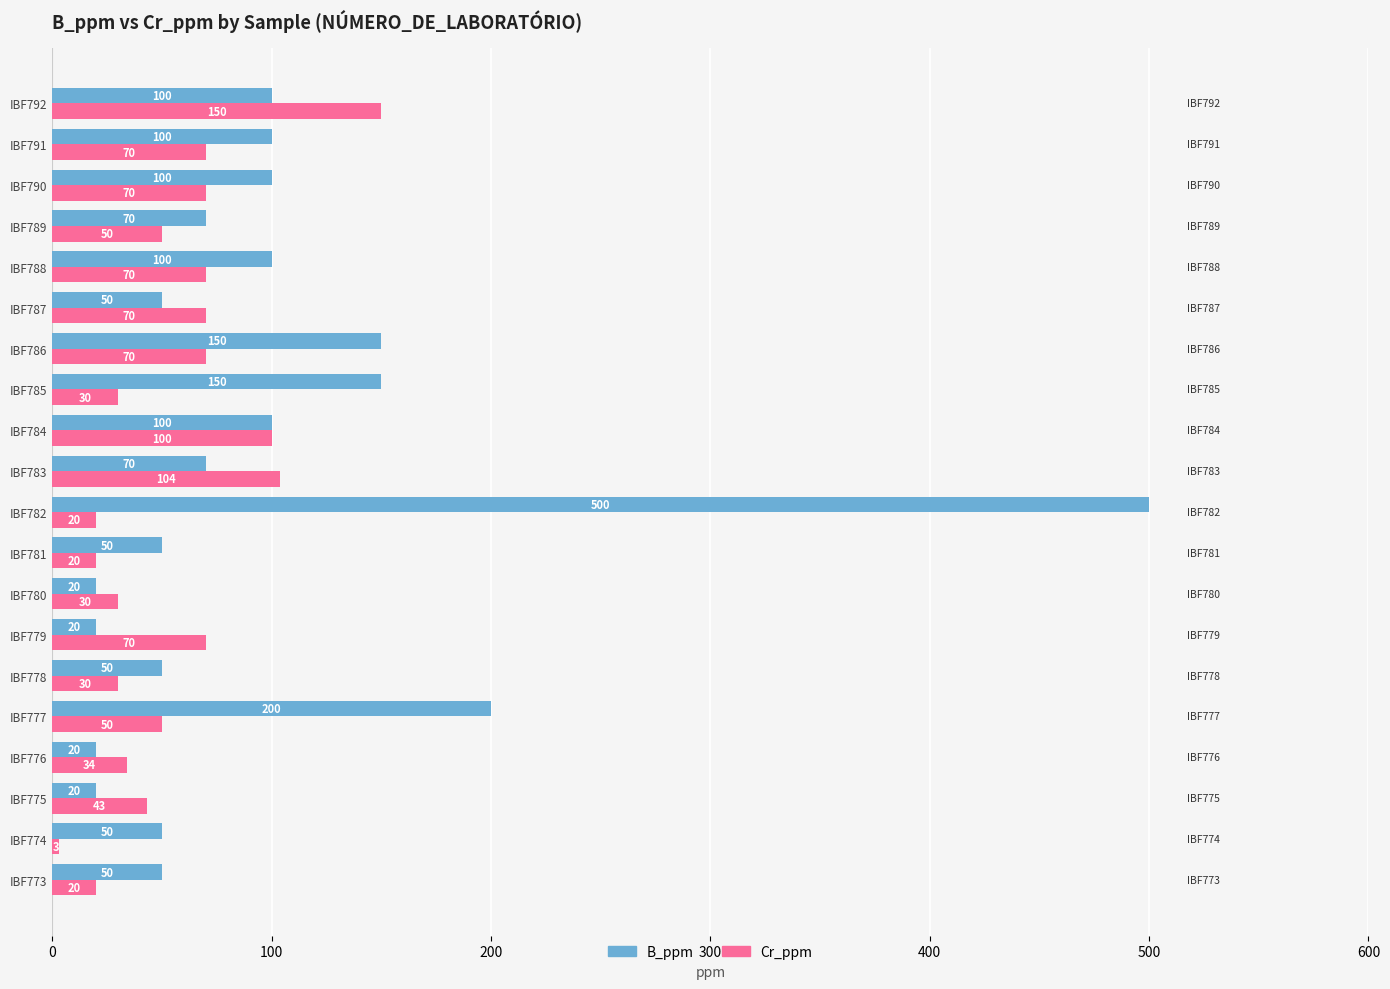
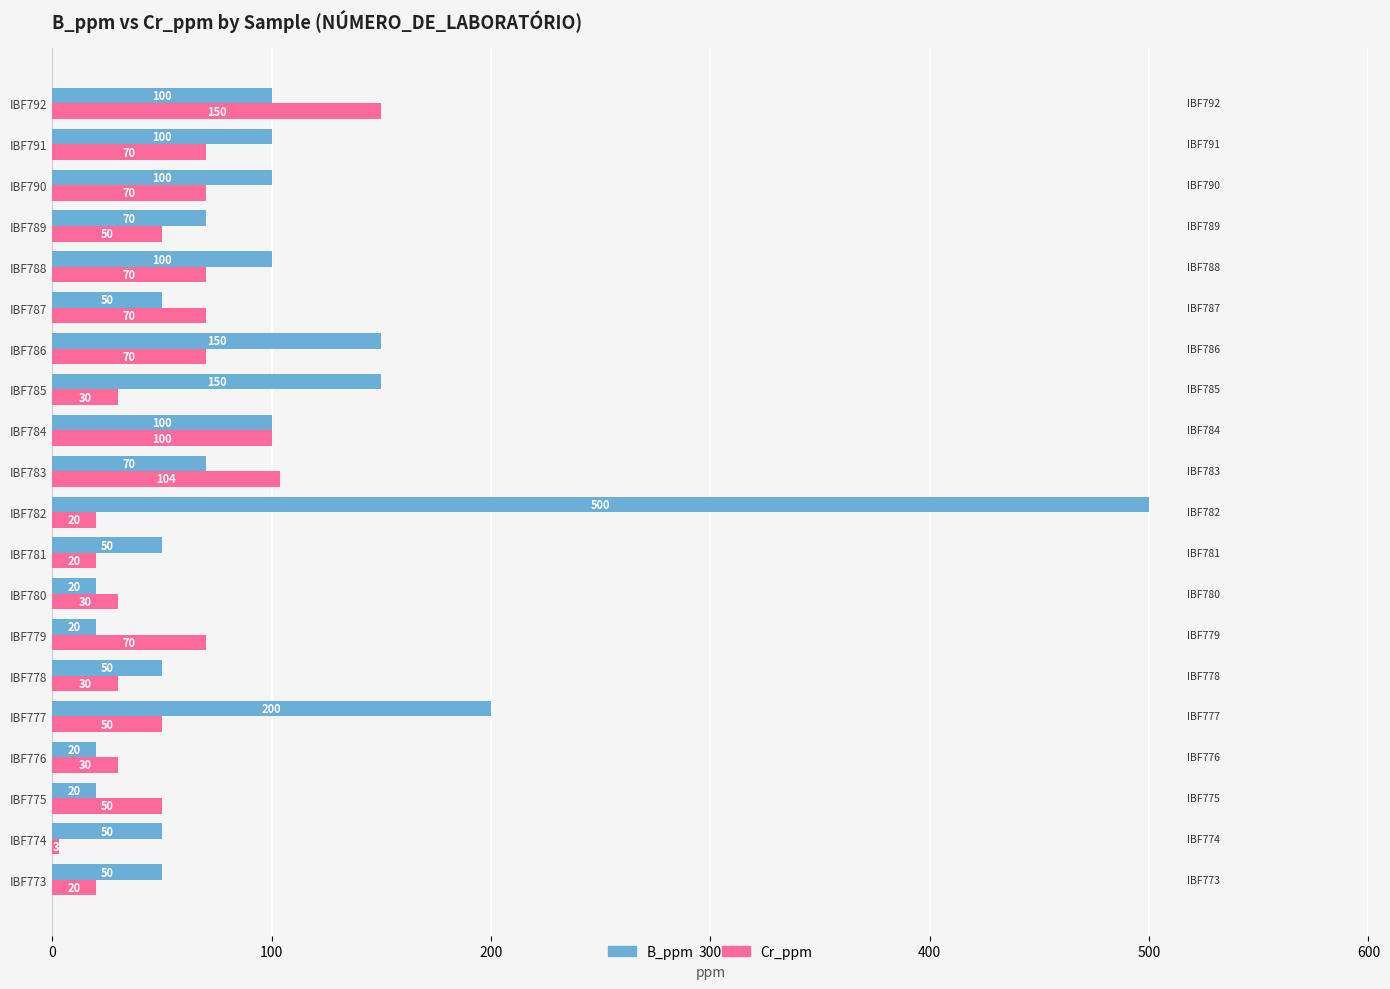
  {
    "B_ppm": {
      "IBF792": 100,
      "IBF791": 100,
      "IBF790": 100,
      "IBF789": 70,
      "IBF788": 100,
      "IBF787": 50,
      "IBF786": 150,
      "IBF785": 150,
      "IBF784": 100,
      "IBF783": 70,
      "IBF782": 500,
      "IBF781": 50,
      "IBF780": 20,
      "IBF779": 20,
      "IBF778": 50,
      "IBF777": 200,
      "IBF776": 20,
      "IBF775": 20,
      "IBF774": 50,
      "IBF773": 50
    },
    "Cr_ppm": {
      "IBF792": 150,
      "IBF791": 70,
      "IBF790": 70,
      "IBF789": 50,
      "IBF788": 70,
      "IBF787": 70,
      "IBF786": 70,
      "IBF785": 30,
      "IBF784": 100,
      "IBF783": 104,
      "IBF782": 20,
      "IBF781": 20,
      "IBF780": 30,
      "IBF779": 70,
      "IBF778": 30,
      "IBF777": 50,
-     "IBF776": 34,
-     "IBF775": 43,
+     "IBF776": 30,
+     "IBF775": 50,
      "IBF774": 3,
      "IBF773": 20
    }
  }
